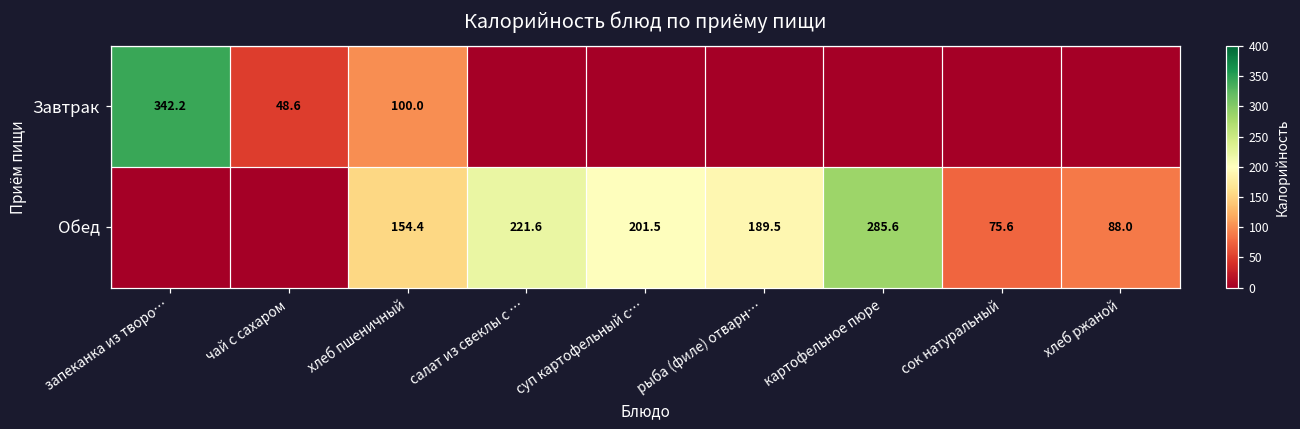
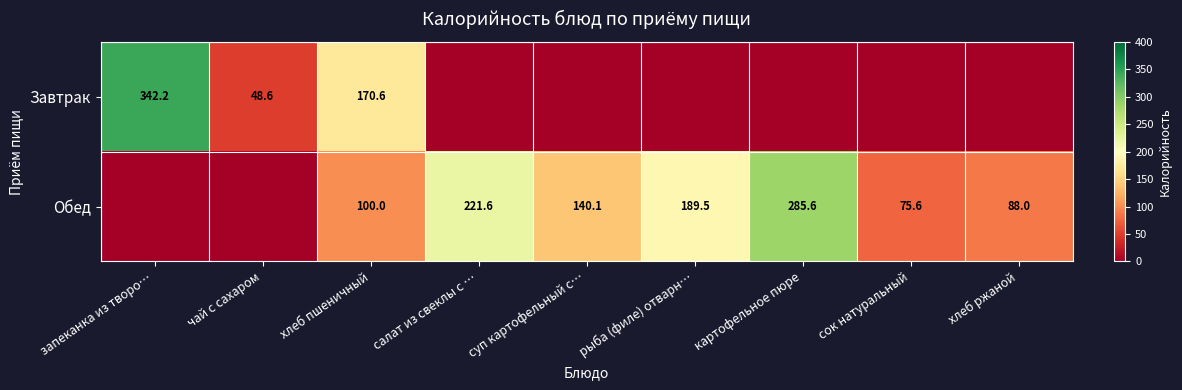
  {
    "Завтрак": {
      "запеканка из творо…": 342.2,
      "чай с сахаром": 48.6,
-     "хлеб пшеничный": 100.0
+     "хлеб пшеничный": 170.6
    },
    "Обед": {
-     "хлеб пшеничный": 154.4,
+     "хлеб пшеничный": 100.0,
      "салат из свеклы с …": 221.6,
-     "суп картофельный с…": 201.5,
+     "суп картофельный с…": 140.1,
      "рыба (филе) отварн…": 189.5,
      "картофельное пюре": 285.6,
      "сок натуральный": 75.6,
      "хлеб ржаной": 88.0
    }
  }
